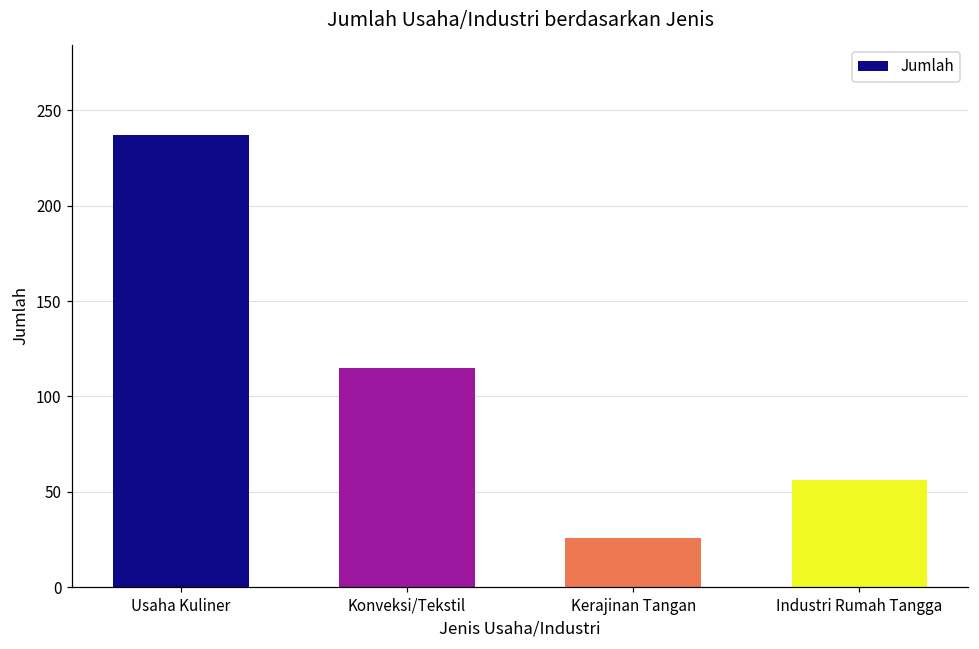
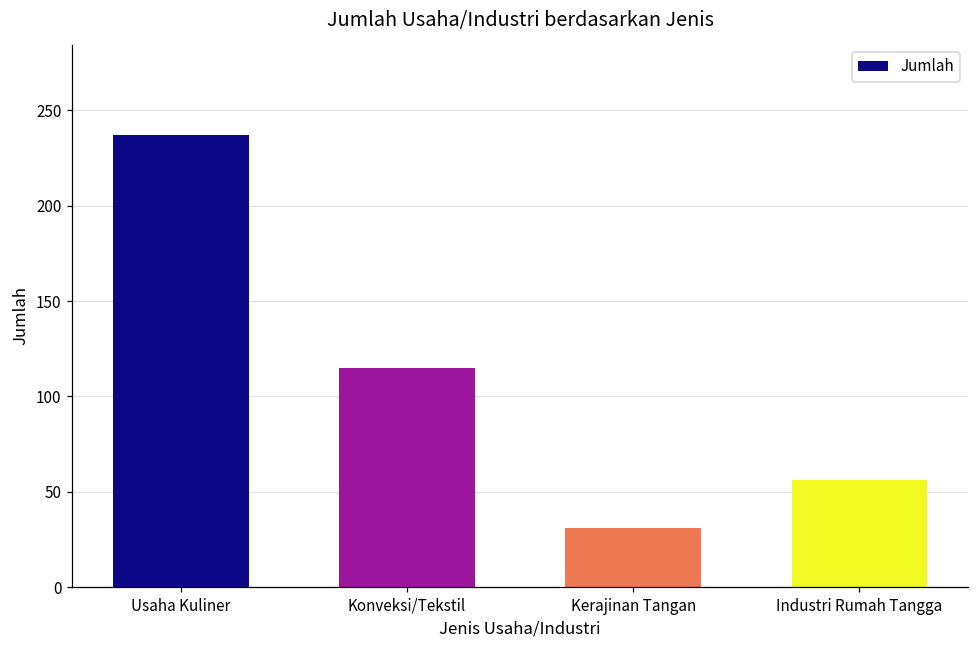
  {
    "Usaha Kuliner": 237,
    "Konveksi/Tekstil": 115,
-   "Kerajinan Tangan": 26,
+   "Kerajinan Tangan": 31,
    "Industri Rumah Tangga": 56
  }
